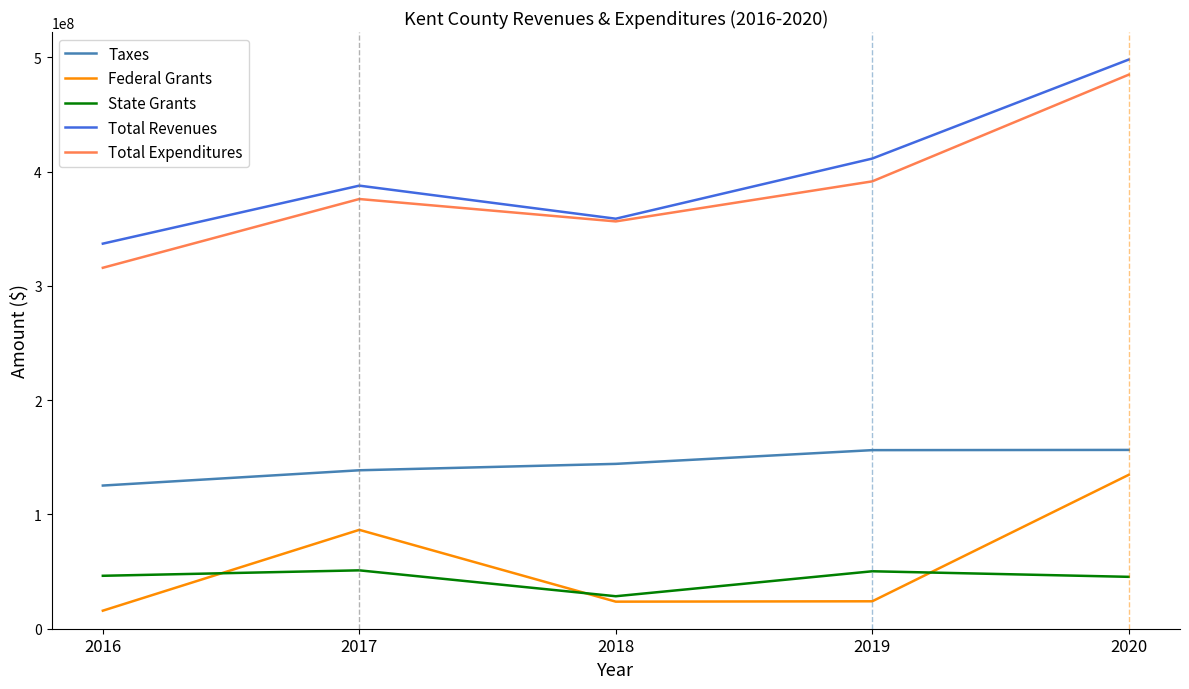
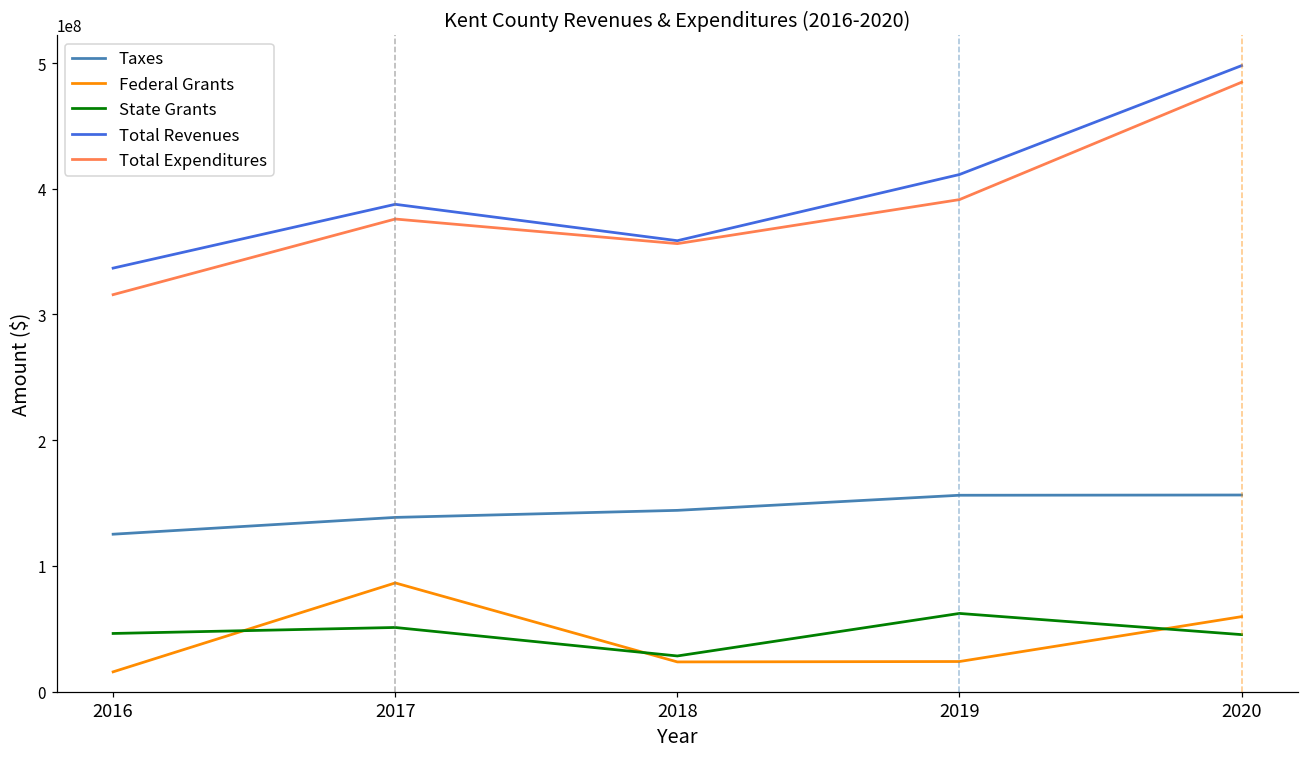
  {
    "Federal Grants": {
      "2016": 16000000,
      "2017": 87000000,
      "2018": 24000000,
      "2019": 24000000,
-     "2020": 135000000
+     "2020": 60000000
    },
    "State Grants": {
      "2016": 46000000,
      "2017": 51000000,
      "2018": 28000000,
-     "2019": 50000000,
+     "2019": 62000000,
      "2020": 45000000
    },
    "Total Expenditures": {
      "2016": 316000000,
      "2017": 376000000,
      "2018": 356000000,
      "2019": 391000000,
      "2020": 485000000
    }
  }
